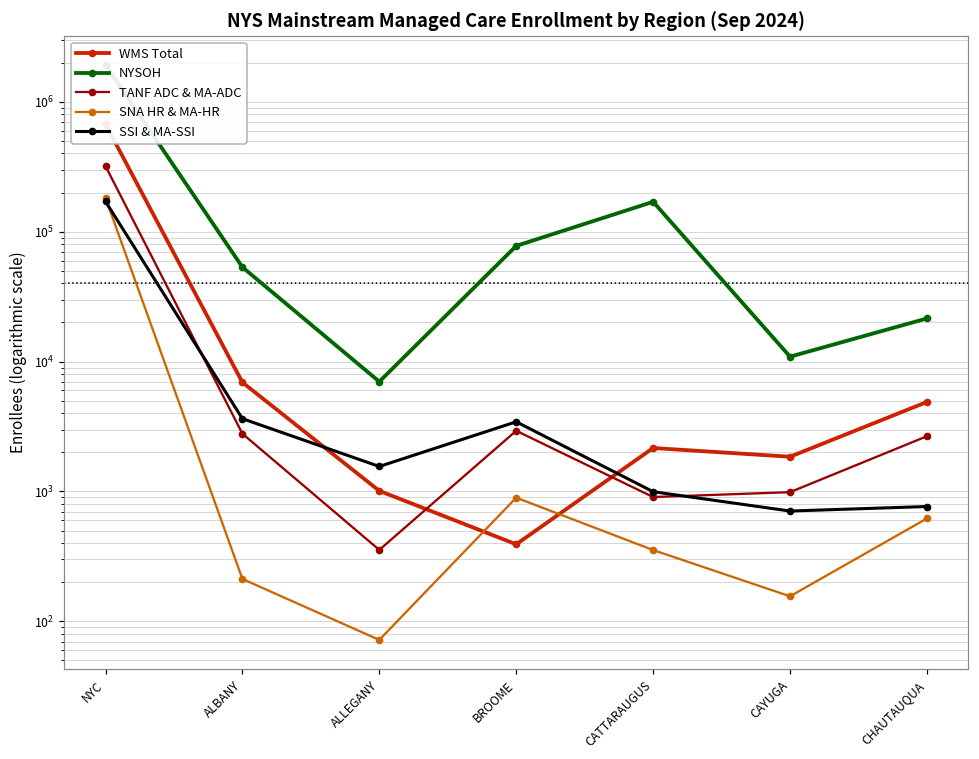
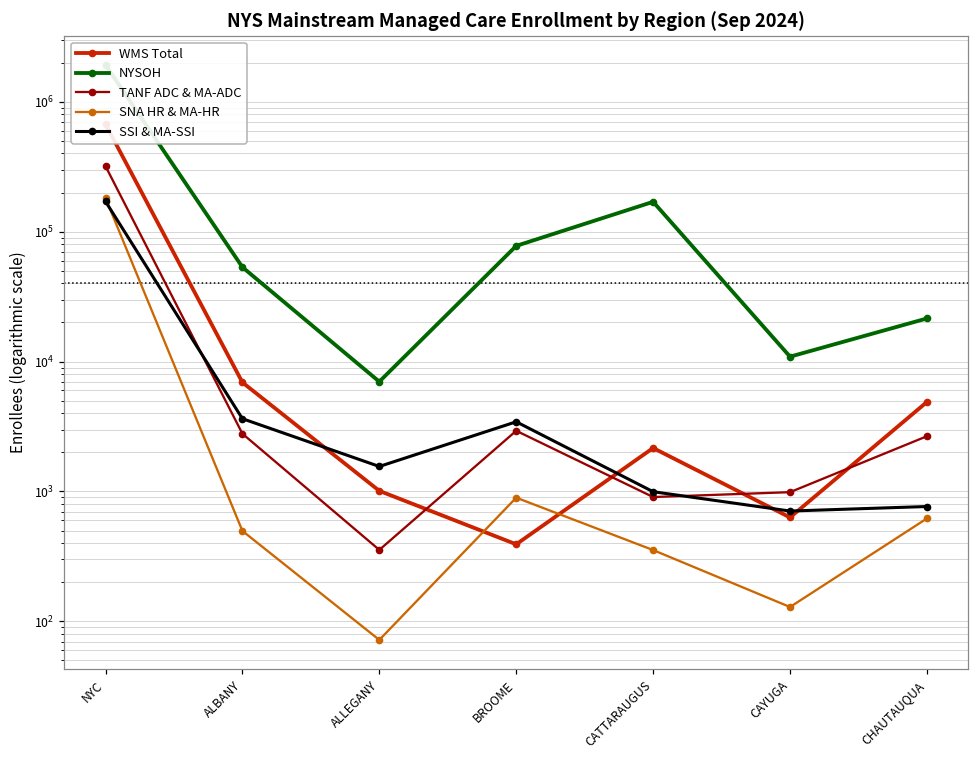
  {
    "WMS Total": {
      "ALBANY": 7000,
      "ALLEGANY": 1000,
      "BROOME": 390,
      "CATTARAUGUS": 2200,
-     "CAYUGA": 1900,
+     "CAYUGA": 600,
      "CHAUTAUQUA": 4900
    },
    "NYSOH": {
      "ALBANY": 50000,
      "ALLEGANY": 7000,
      "BROOME": 80000,
      "CATTARAUGUS": 170000,
      "CAYUGA": 11000,
      "CHAUTAUQUA": 21000
    },
    "TANF ADC & MA-ADC": {
      "NYC": 320000,
      "ALBANY": 2800,
      "ALLEGANY": 360,
      "BROOME": 2900,
      "CATTARAUGUS": 900,
      "CAYUGA": 1000,
      "CHAUTAUQUA": 2700
    },
    "SNA HR & MA-HR": {
      "NYC": 180000,
-     "ALBANY": 210,
+     "ALBANY": 500,
      "ALLEGANY": 70,
      "BROOME": 900,
      "CATTARAUGUS": 350,
-     "CAYUGA": 160,
+     "CAYUGA": 130,
      "CHAUTAUQUA": 600
    },
    "SSI & MA-SSI": {
      "NYC": 170000,
      "ALBANY": 3600,
      "ALLEGANY": 1600,
      "BROOME": 3400,
      "CATTARAUGUS": 1000,
      "CAYUGA": 700,
      "CHAUTAUQUA": 800
    }
  }
